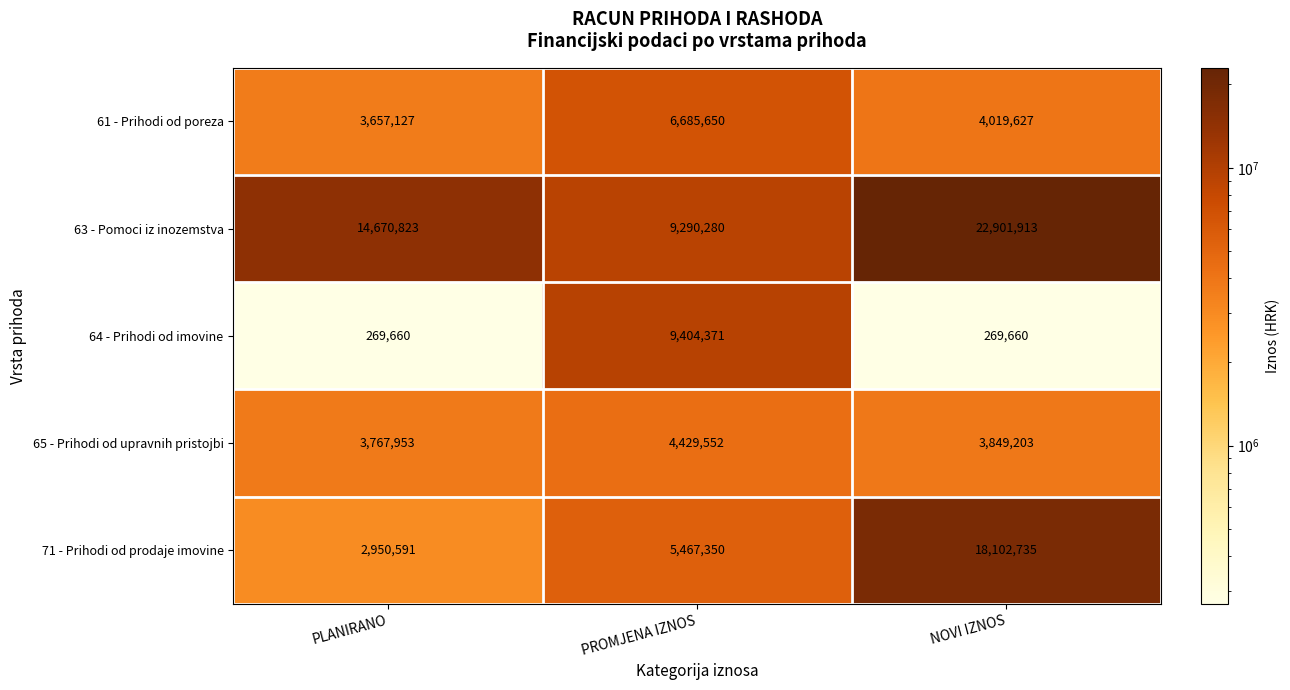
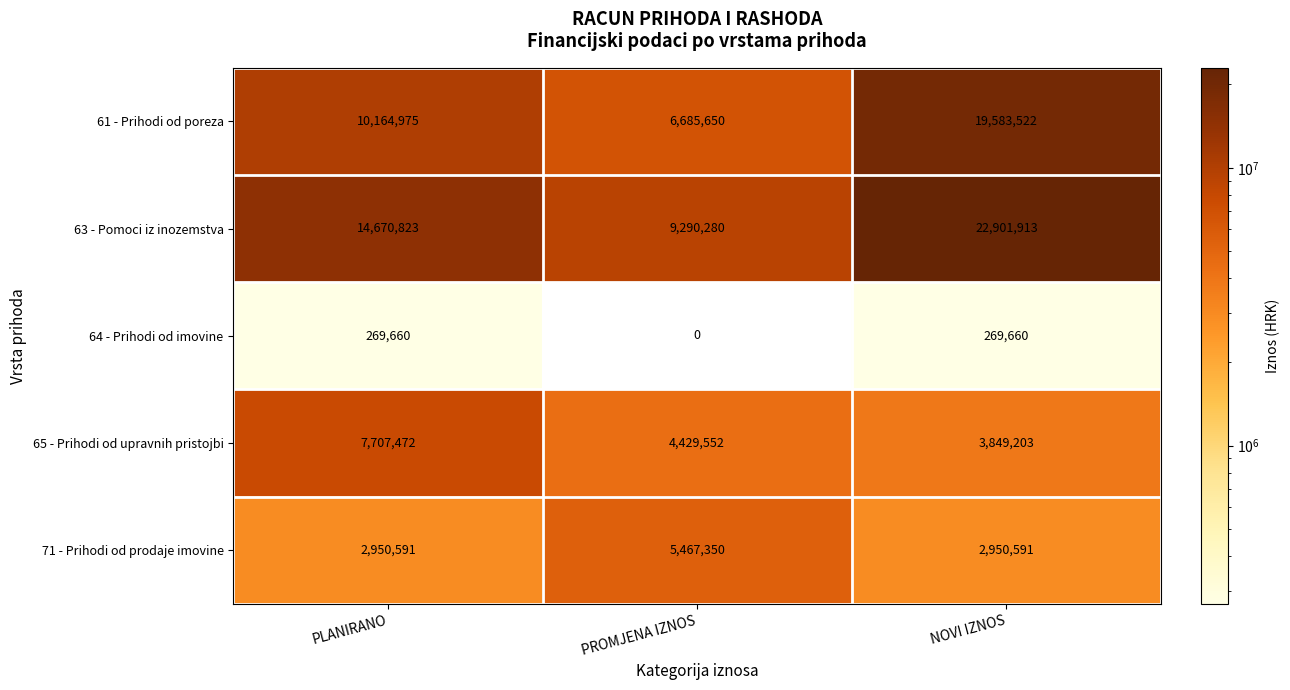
  {
    "61 - Prihodi od poreza": {
-     "PLANIRANO": "3,657,127",
+     "PLANIRANO": "10,164,975",
      "PROMJENA IZNOS": "6,685,650",
-     "NOVI IZNOS": "4,019,627"
+     "NOVI IZNOS": "19,583,522"
    },
    "63 - Pomoci iz inozemstva": {
      "PLANIRANO": "14,670,823",
      "PROMJENA IZNOS": "9,290,280",
      "NOVI IZNOS": "22,901,913"
    },
    "64 - Prihodi od imovine": {
      "PLANIRANO": "269,660",
-     "PROMJENA IZNOS": "9,404,371",
+     "PROMJENA IZNOS": "0",
      "NOVI IZNOS": "269,660"
    },
    "65 - Prihodi od upravnih pristojbi": {
-     "PLANIRANO": "3,767,953",
+     "PLANIRANO": "7,707,472",
      "PROMJENA IZNOS": "4,429,552",
      "NOVI IZNOS": "3,849,203"
    },
    "71 - Prihodi od prodaje imovine": {
      "PLANIRANO": "2,950,591",
      "PROMJENA IZNOS": "5,467,350",
-     "NOVI IZNOS": "18,102,735"
+     "NOVI IZNOS": "2,950,591"
    }
  }
